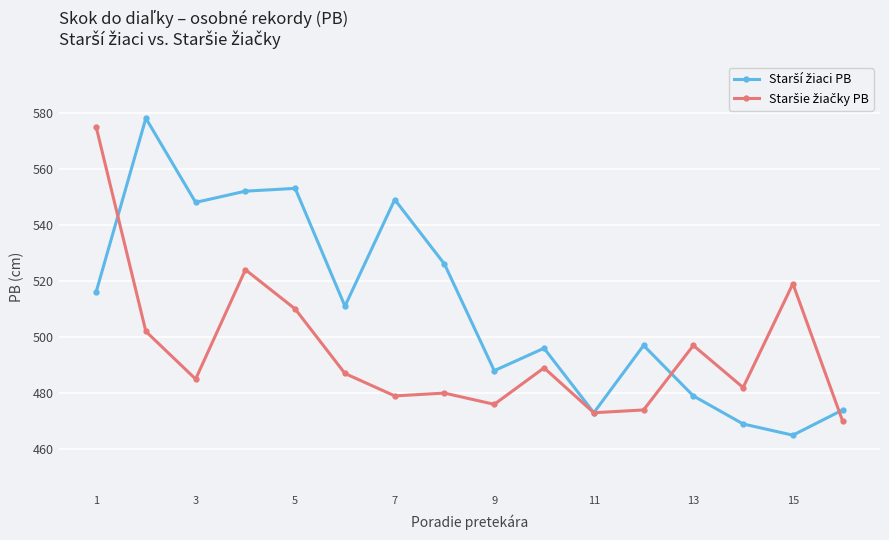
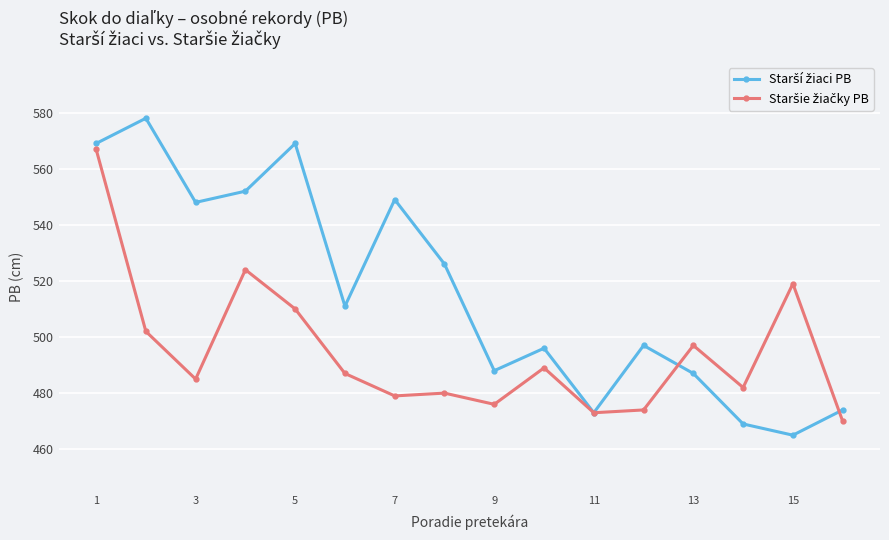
  {
    "Starší žiaci PB": {
-     "1": 516,
+     "1": 569,
      "3": 548,
-     "5": 553,
+     "5": 569,
      "7": 549,
      "9": 488,
-     "13": 479,
+     "13": 487,
      "15": 465
    },
    "Staršie žiačky PB": {
-     "1": 575,
+     "1": 567,
      "3": 485,
      "5": 510,
      "7": 479,
      "9": 476,
      "13": 497,
      "15": 519
    }
  }
